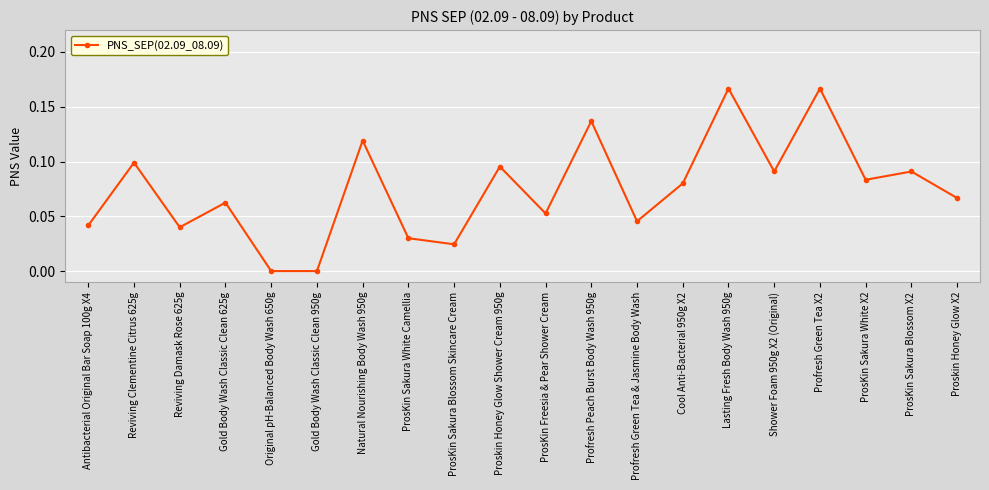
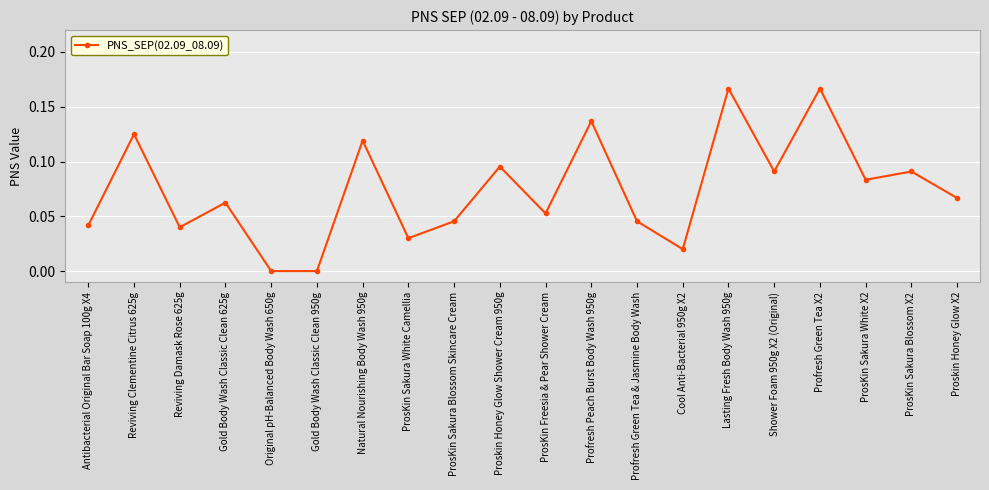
  {
    "Antibacterial Original Bar Soap 100g X4": 0.042,
-   "Reviving Clementine Citrus 625g": 0.099,
+   "Reviving Clementine Citrus 625g": 0.125,
    "Reviving Damask Rose 625g": 0.040,
    "Gold Body Wash Classic Clean 625g": 0.063,
    "Original pH-Balanced Body Wash 650g": 0.000,
    "Gold Body Wash Classic Clean 950g": 0.000,
    "Natural Nourishing Body Wash 950g": 0.119,
    "ProsKin Sakura White Camellia": 0.030,
-   "ProsKin Sakura Blossom Skincare Cream": 0.024,
+   "ProsKin Sakura Blossom Skincare Cream": 0.045,
    "Proskin Honey Glow Shower Cream 950g": 0.095,
    "ProsKin Freesia & Pear Shower Cream": 0.053,
    "Profresh Peach Burst Body Wash 950g": 0.137,
    "Profresh Green Tea & Jasmine Body Wash": 0.045,
-   "Cool Anti-Bacterial 950g X2": 0.08,
+   "Cool Anti-Bacterial 950g X2": 0.02,
    "Lasting Fresh Body Wash 950g": 0.167,
    "Shower Foam 950g X2 (Original)": 0.091,
    "Profresh Green Tea X2": 0.167,
    "ProsKin Sakura White X2": 0.083,
    "ProsKin Sakura Blossom X2": 0.091,
    "Proskin Honey Glow X2": 0.067
  }
